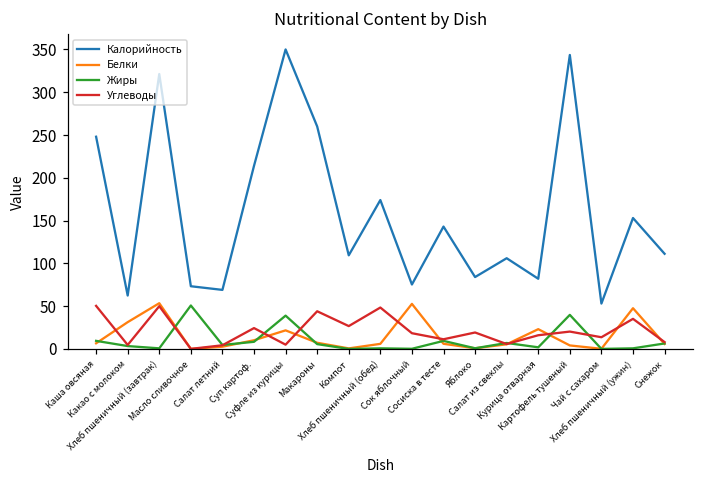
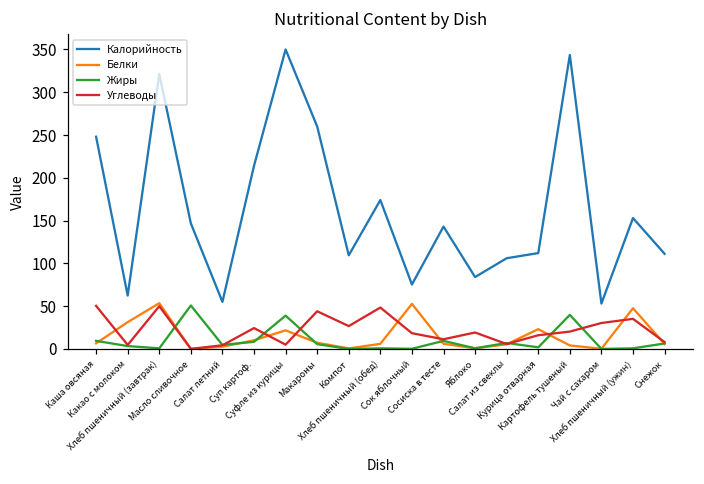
  {
    "Калорийность": {
      "Каша овсяная": 250,
      "Какао с молоком": 60,
-     "Масло сливочное": 70,
-     "Салат летний": 70,
+     "Масло сливочное": 150,
+     "Салат летний": 60,
      "Суп картоф.": 210,
      "Суфле из курицы": 350,
      "Макароны": 260,
      "Компот": 110,
      "Хлеб пшеничный (обед)": 170,
      "Сок яблочный": 80,
      "Сосиска в тесте": 140,
      "Яблоко": 80,
      "Салат из свеклы": 110,
-     "Курица отварная": 80,
+     "Курица отварная": 110,
      "Картофель тушеный": 340,
      "Чай с сахаром": 50,
      "Хлеб пшеничный (ужин)": 150,
      "Снежок": 110
    },
    "Белки": {
      "Какао с молоком": 30,
      "Хлеб пшеничный (завтрак)": 50,
      "Суфле из курицы": 20,
      "Хлеб пшеничный (обед)": 10,
      "Сок яблочный": 50,
      "Сосиска в тесте": 10,
      "Курица отварная": 20,
      "Картофель тушеный": 0,
      "Хлеб пшеничный (ужин)": 50
    },
    "Жиры": {
      "Хлеб пшеничный (завтрак)": 0,
      "Масло сливочное": 50,
      "Суфле из курицы": 40,
      "Хлеб пшеничный (обед)": 0,
      "Сок яблочный": 0,
      "Курица отварная": 0,
      "Картофель тушеный": 40,
      "Хлеб пшеничный (ужин)": 0
    },
    "Углеводы": {
      "Каша овсяная": 50,
      "Хлеб пшеничный (завтрак)": 50,
      "Суп картоф.": 20,
      "Суфле из курицы": 0,
      "Макароны": 40,
      "Компот": 30,
      "Хлеб пшеничный (обед)": 50,
      "Сок яблочный": 20,
      "Яблоко": 20,
      "Курица отварная": 20,
      "Картофель тушеный": 20,
-     "Чай с сахаром": 10,
+     "Чай с сахаром": 30,
      "Хлеб пшеничный (ужин)": 40
    }
  }
